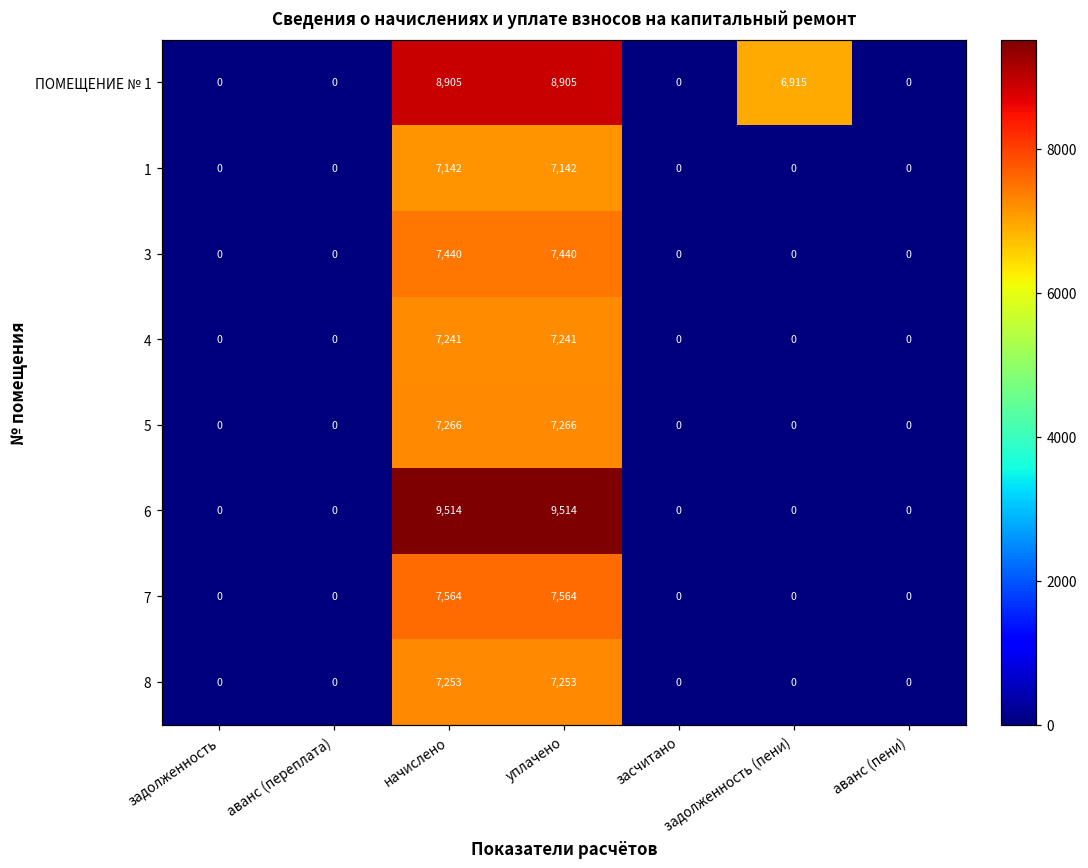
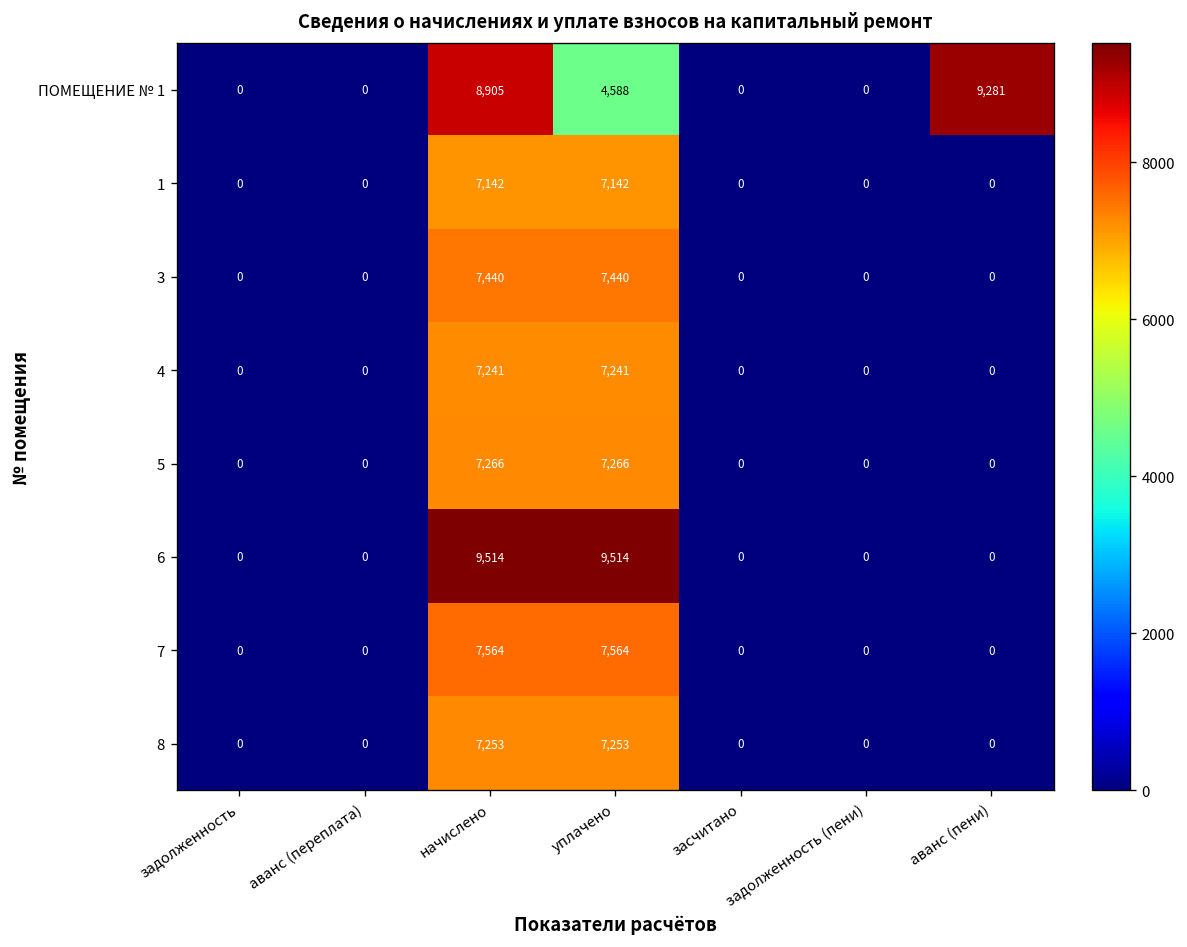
  {
    "ПОМЕЩЕНИЕ № 1": {
      "задолженность": "0",
      "аванс (переплата)": "0",
      "начислено": "8,905",
-     "уплачено": "8,905",
+     "уплачено": "4,588",
      "засчитано": "0",
-     "задолженность (пени)": "6,915",
-     "аванс (пени)": "0"
+     "задолженность (пени)": "0",
+     "аванс (пени)": "9,281"
    },
    "1": {
      "задолженность": "0",
      "аванс (переплата)": "0",
      "начислено": "7,142",
      "уплачено": "7,142",
      "засчитано": "0",
      "задолженность (пени)": "0",
      "аванс (пени)": "0"
    },
    "3": {
      "задолженность": "0",
      "аванс (переплата)": "0",
      "начислено": "7,440",
      "уплачено": "7,440",
      "засчитано": "0",
      "задолженность (пени)": "0",
      "аванс (пени)": "0"
    },
    "4": {
      "задолженность": "0",
      "аванс (переплата)": "0",
      "начислено": "7,241",
      "уплачено": "7,241",
      "засчитано": "0",
      "задолженность (пени)": "0",
      "аванс (пени)": "0"
    },
    "5": {
      "задолженность": "0",
      "аванс (переплата)": "0",
      "начислено": "7,266",
      "уплачено": "7,266",
      "засчитано": "0",
      "задолженность (пени)": "0",
      "аванс (пени)": "0"
    },
    "6": {
      "задолженность": "0",
      "аванс (переплата)": "0",
      "начислено": "9,514",
      "уплачено": "9,514",
      "засчитано": "0",
      "задолженность (пени)": "0",
      "аванс (пени)": "0"
    },
    "7": {
      "задолженность": "0",
      "аванс (переплата)": "0",
      "начислено": "7,564",
      "уплачено": "7,564",
      "засчитано": "0",
      "задолженность (пени)": "0",
      "аванс (пени)": "0"
    },
    "8": {
      "задолженность": "0",
      "аванс (переплата)": "0",
      "начислено": "7,253",
      "уплачено": "7,253",
      "засчитано": "0",
      "задолженность (пени)": "0",
      "аванс (пени)": "0"
    }
  }
